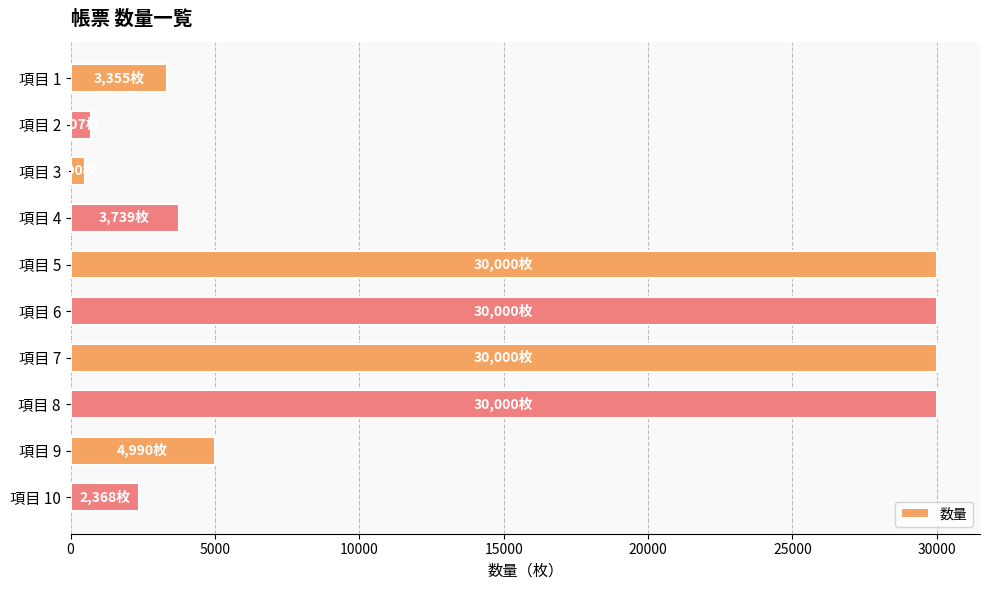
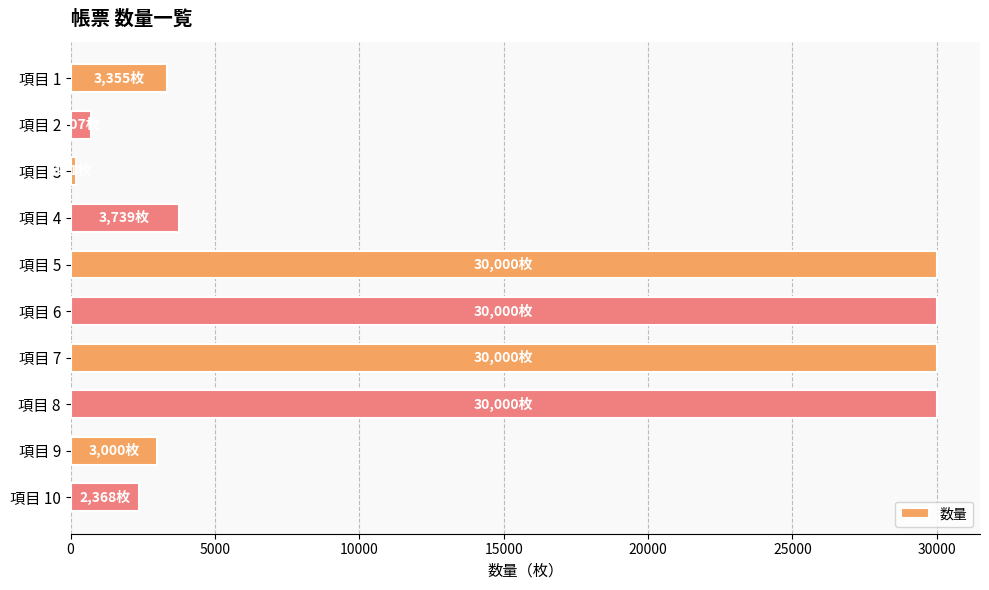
  {
    "項目 1": "3,355枚",
-   "項目 3": "500",
+   "項目 3": "200",
    "項目 4": "3,739枚",
    "項目 5": "30,000枚",
    "項目 6": "30,000枚",
    "項目 7": "30,000枚",
    "項目 8": "30,000枚",
-   "項目 9": "4,990枚",
+   "項目 9": "3,000枚",
    "項目 10": "2,368枚"
  }
